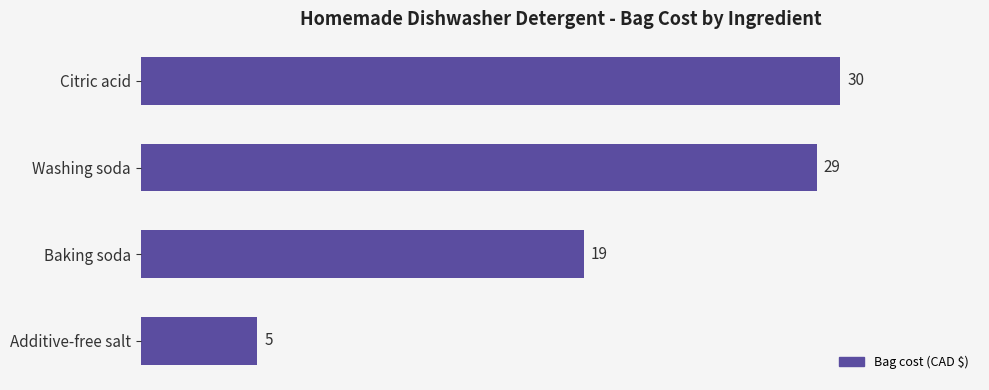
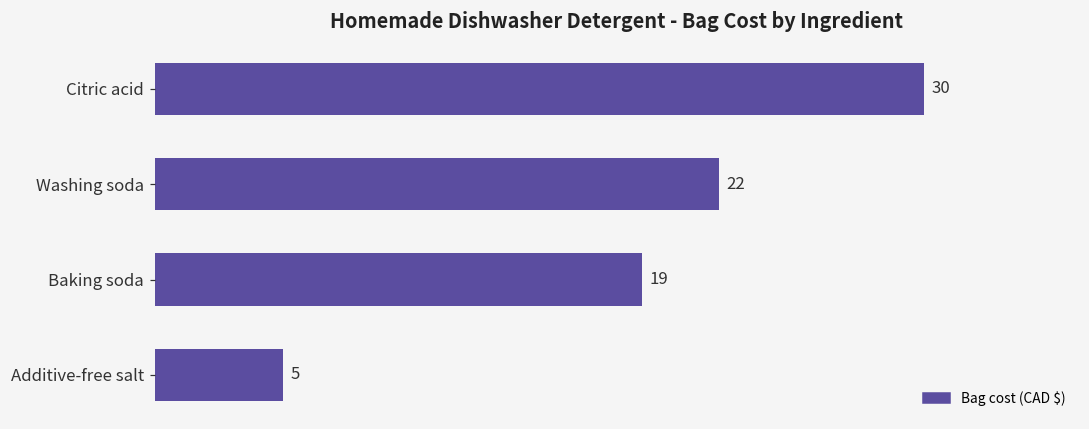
  {
    "Citric acid": 30,
-   "Washing soda": 29,
+   "Washing soda": 22,
    "Baking soda": 19,
    "Additive-free salt": 5
  }
